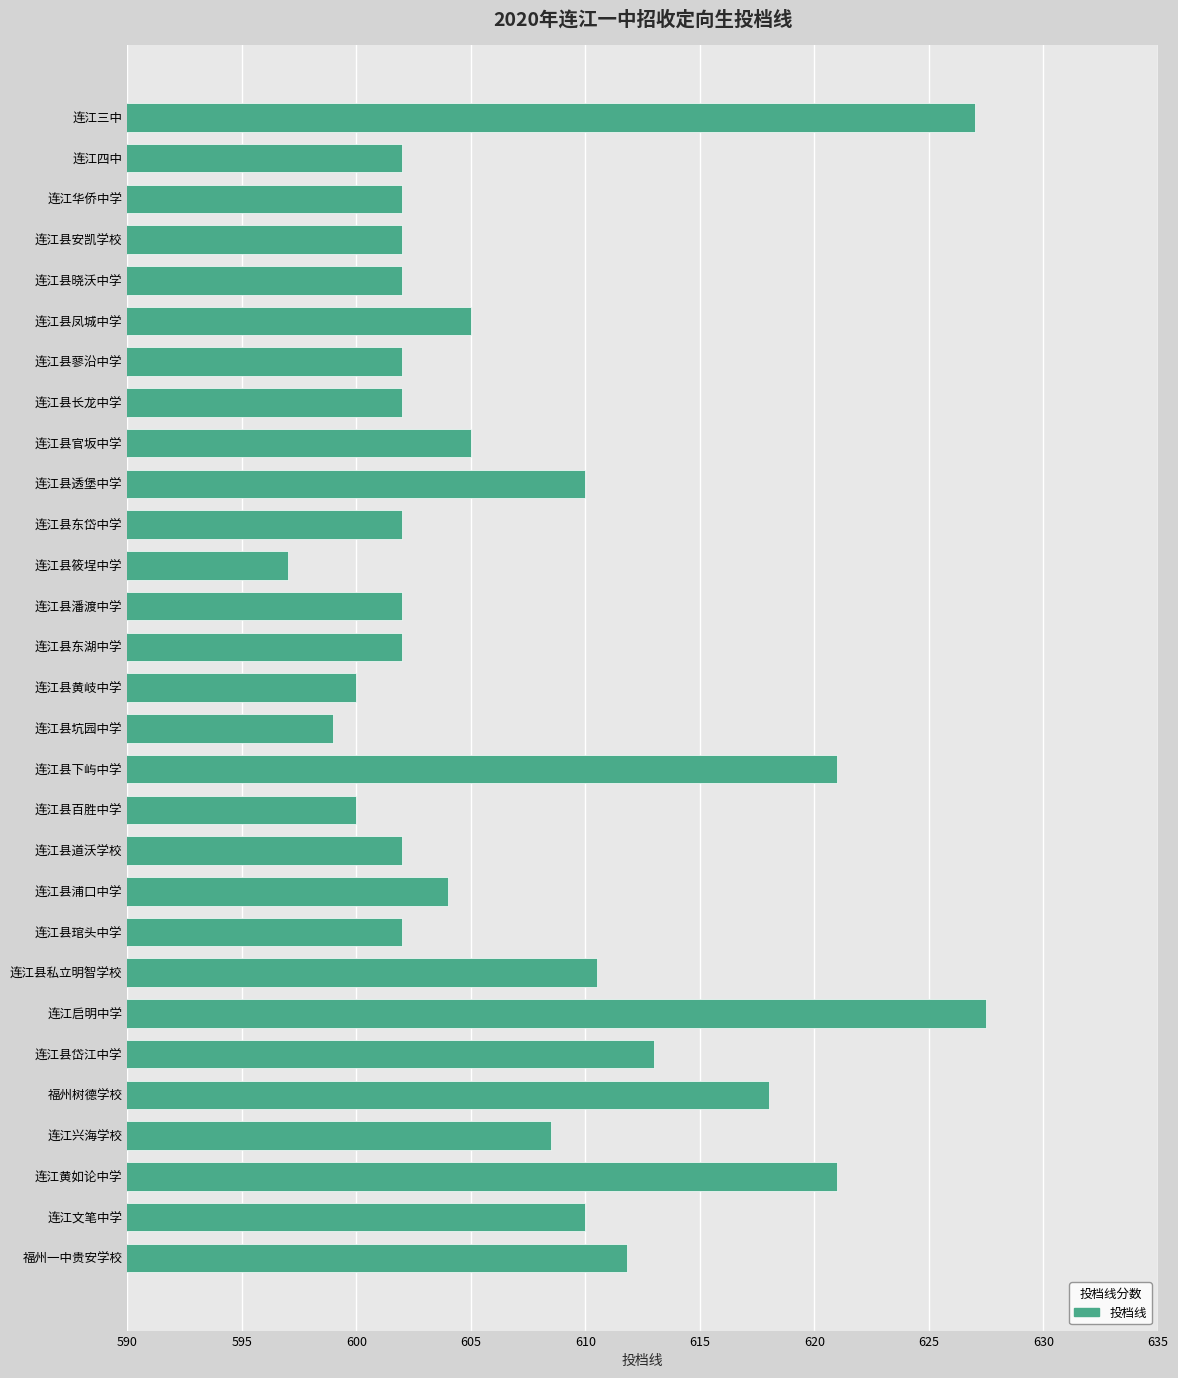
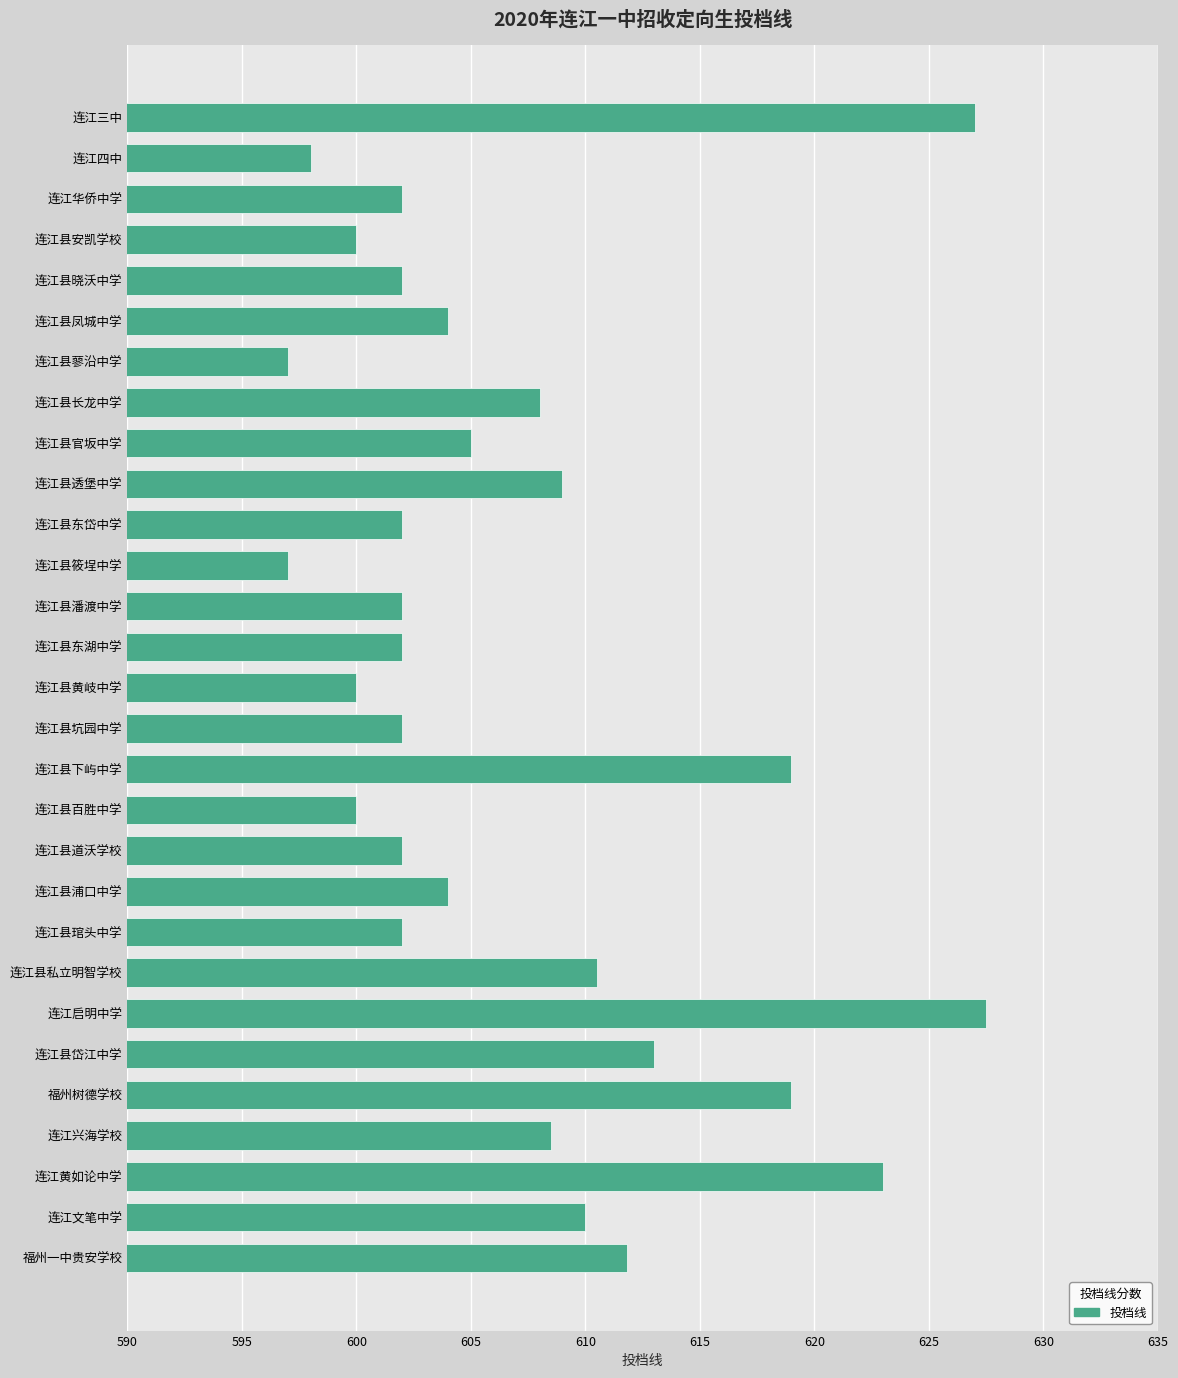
  {
    "连江三中": 627,
-   "连江四中": 602,
+   "连江四中": 598,
    "连江华侨中学": 602,
-   "连江县安凯学校": 602,
+   "连江县安凯学校": 600,
    "连江县晓沃中学": 602,
-   "连江县凤城中学": 605,
-   "连江县蓼沿中学": 602,
-   "连江县长龙中学": 602,
+   "连江县凤城中学": 604,
+   "连江县蓼沿中学": 597,
+   "连江县长龙中学": 608,
    "连江县官坂中学": 605,
-   "连江县透堡中学": 610,
+   "连江县透堡中学": 609,
    "连江县东岱中学": 602,
    "连江县筱埕中学": 597,
    "连江县潘渡中学": 602,
    "连江县东湖中学": 602,
    "连江县黄岐中学": 600,
-   "连江县坑园中学": 599,
-   "连江县下屿中学": 621,
+   "连江县坑园中学": 602,
+   "连江县下屿中学": 619,
    "连江县百胜中学": 600,
    "连江县道沃学校": 602,
    "连江县浦口中学": 604,
    "连江县琯头中学": 602,
    "连江县私立明智学校": 610.5,
    "连江启明中学": 627.5,
    "连江县岱江中学": 613,
-   "福州树德学校": 618,
+   "福州树德学校": 619,
    "连江兴海学校": 608.5,
-   "连江黄如论中学": 621,
+   "连江黄如论中学": 623,
    "连江文笔中学": 610,
    "福州一中贵安学校": 611.8
  }
